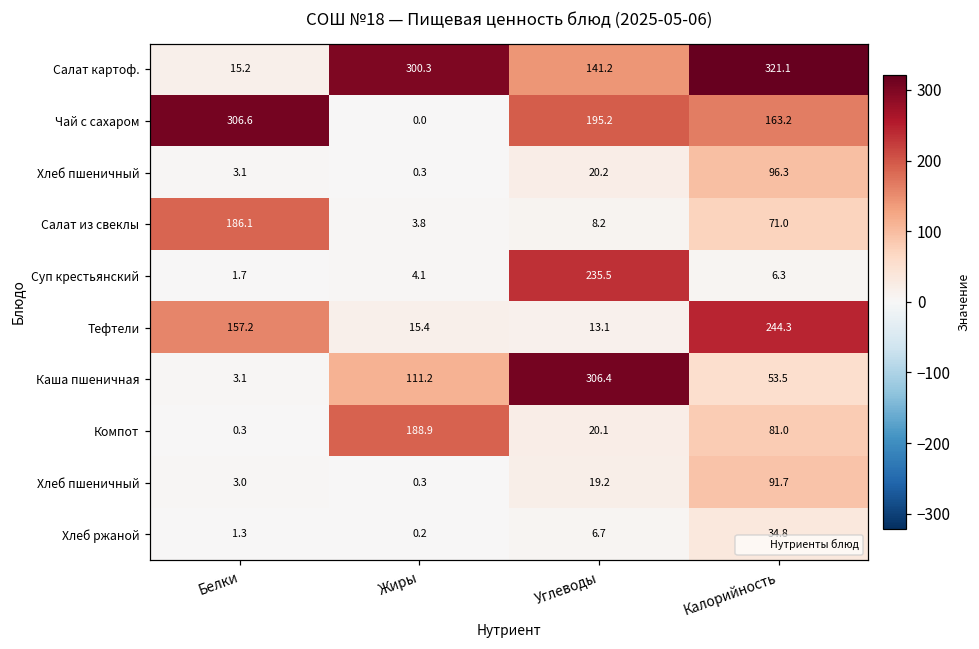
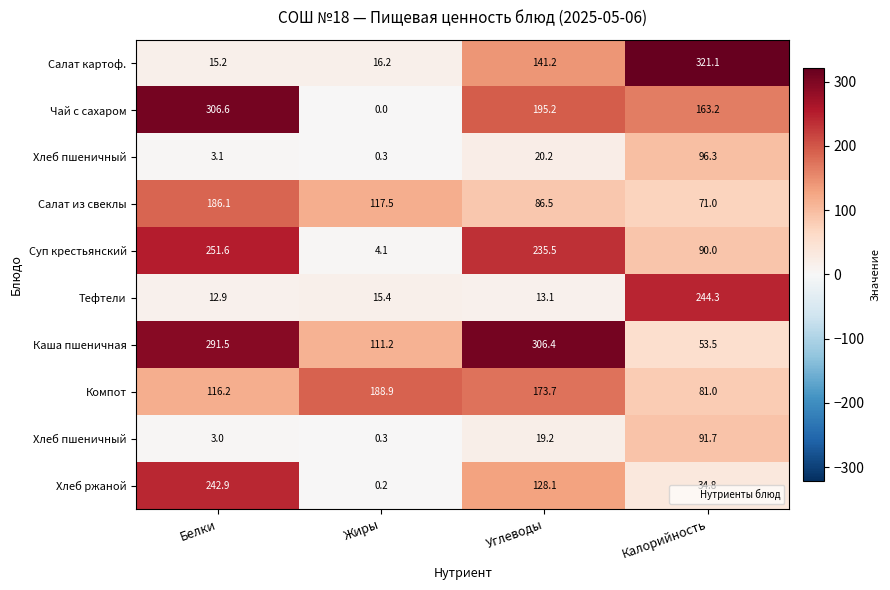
  {
    "Салат картоф.": {
      "Белки": 15.2,
-     "Жиры": 300.3,
+     "Жиры": 16.2,
      "Углеводы": 141.2,
      "Калорийность": 321.1
    },
    "Чай с сахаром": {
      "Белки": 306.6,
      "Жиры": 0.0,
      "Углеводы": 195.2,
      "Калорийность": 163.2
    },
    "Салат из свеклы": {
      "Белки": 186.1,
-     "Жиры": 3.8,
-     "Углеводы": 8.2,
+     "Жиры": 117.5,
+     "Углеводы": 86.5,
      "Калорийность": 71.0
    },
    "Суп крестьянский": {
-     "Белки": 1.7,
+     "Белки": 251.6,
      "Жиры": 4.1,
      "Углеводы": 235.5,
-     "Калорийность": 6.3
+     "Калорийность": 90.0
    },
    "Тефтели": {
-     "Белки": 157.2,
+     "Белки": 12.9,
      "Жиры": 15.4,
      "Углеводы": 13.1,
      "Калорийность": 244.3
    },
    "Каша пшеничная": {
-     "Белки": 3.1,
+     "Белки": 291.5,
      "Жиры": 111.2,
      "Углеводы": 306.4,
      "Калорийность": 53.5
    },
    "Компот": {
-     "Белки": 0.3,
+     "Белки": 116.2,
      "Жиры": 188.9,
-     "Углеводы": 20.1,
+     "Углеводы": 173.7,
      "Калорийность": 81.0
    },
    "Хлеб ржаной": {
-     "Белки": 1.3,
+     "Белки": 242.9,
      "Жиры": 0.2,
-     "Углеводы": 6.7
+     "Углеводы": 128.1
    }
  }
